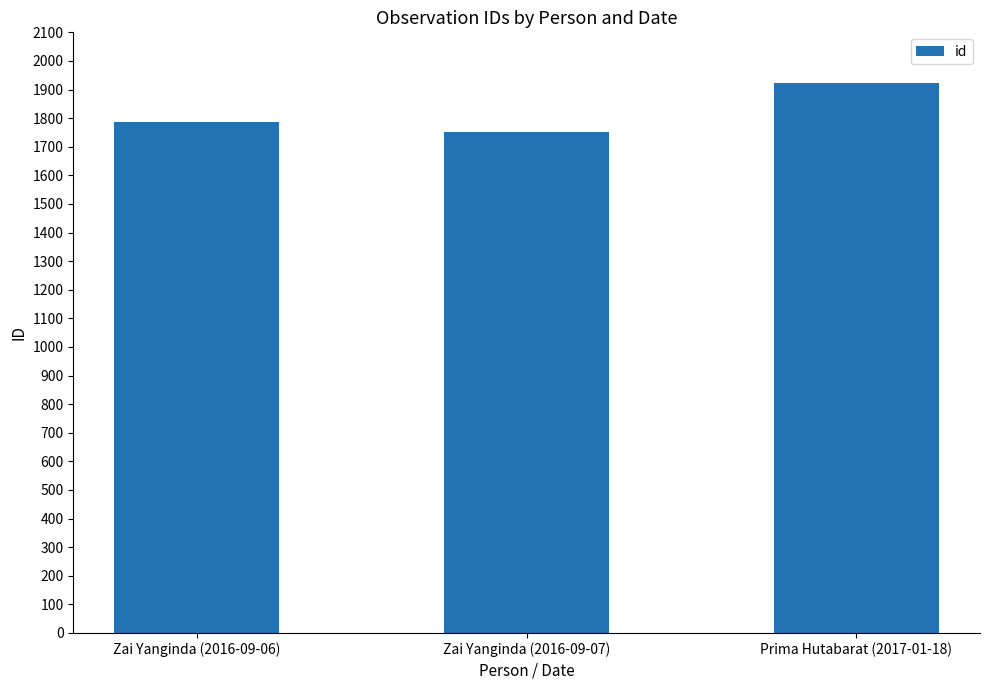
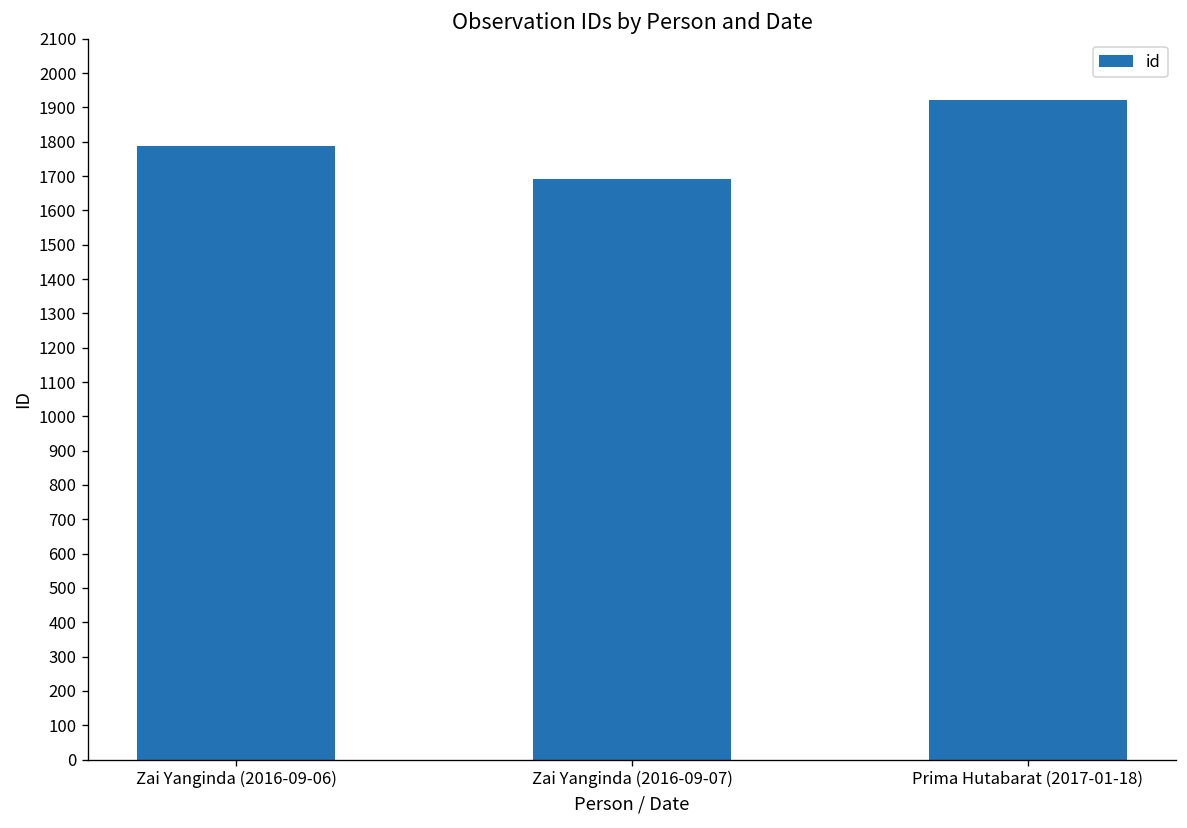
  {
    "Zai Yanginda (2016-09-06)": 1790,
-   "Zai Yanginda (2016-09-07)": 1750,
+   "Zai Yanginda (2016-09-07)": 1690,
    "Prima Hutabarat (2017-01-18)": 1920
  }
